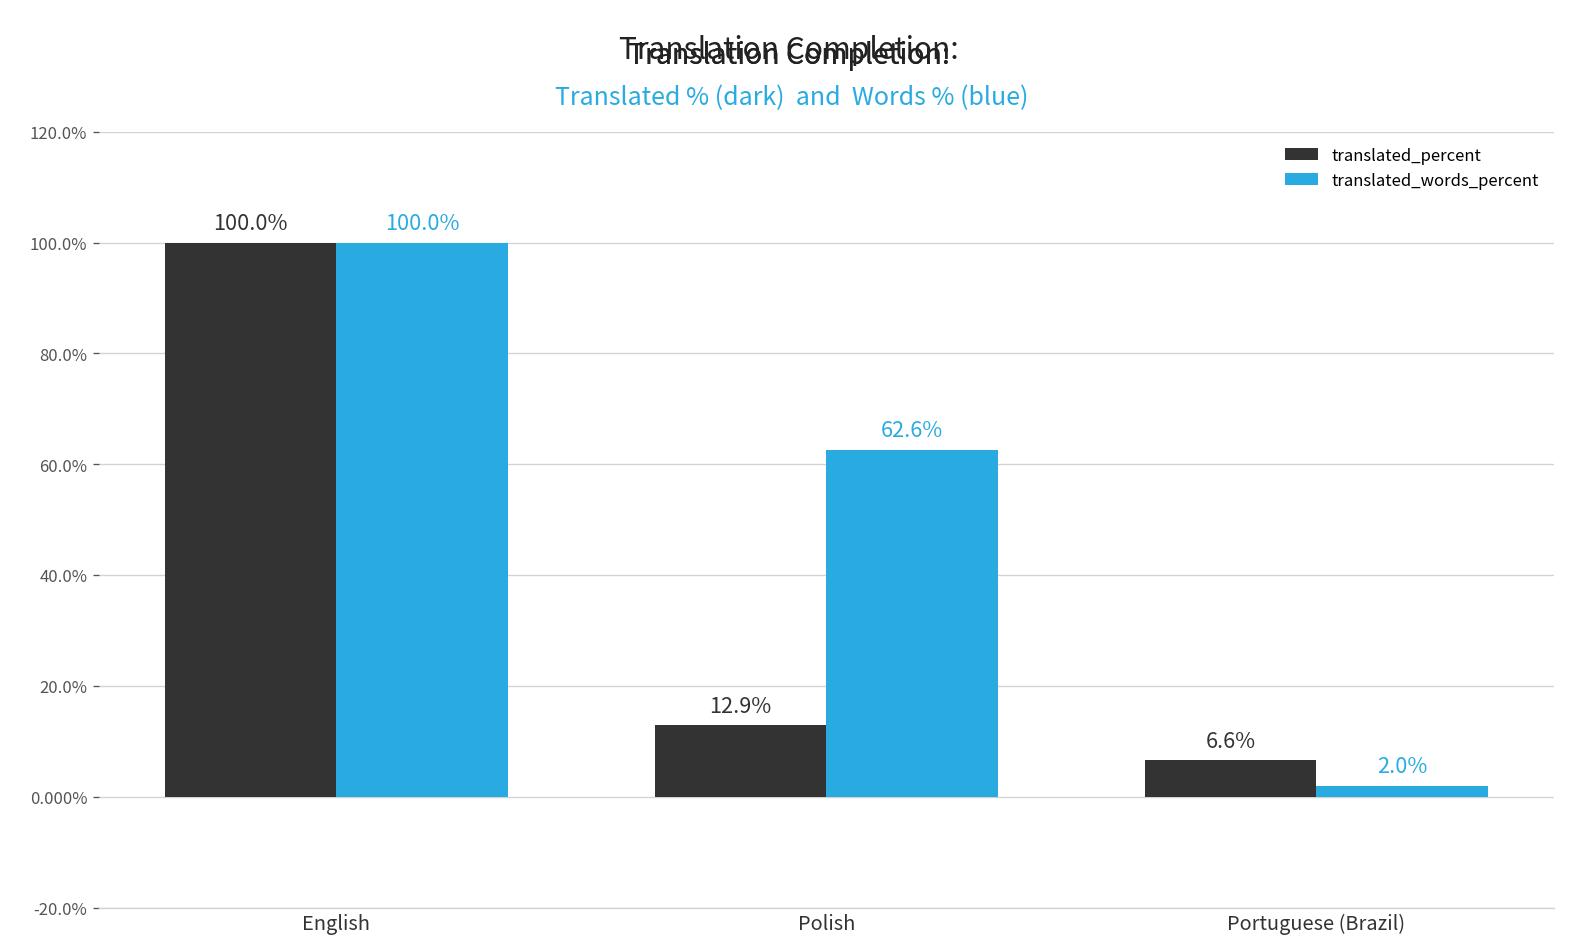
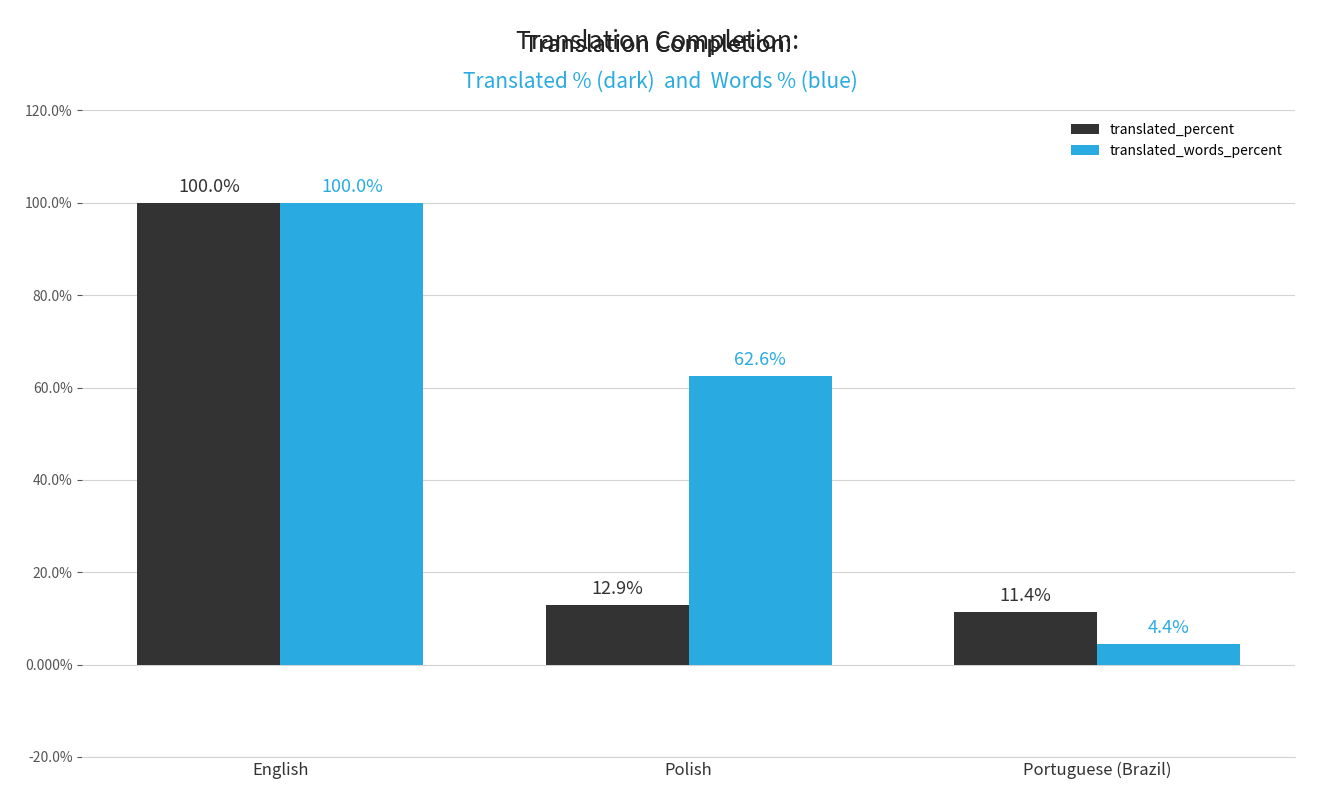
  {
    "translated_percent": {
      "English": "100.0%",
      "Polish": "12.9%",
-     "Portuguese (Brazil)": "6.6%"
+     "Portuguese (Brazil)": "11.4%"
    },
    "translated_words_percent": {
      "English": "100.0%",
      "Polish": "62.6%",
-     "Portuguese (Brazil)": "2.0%"
+     "Portuguese (Brazil)": "4.4%"
    }
  }
